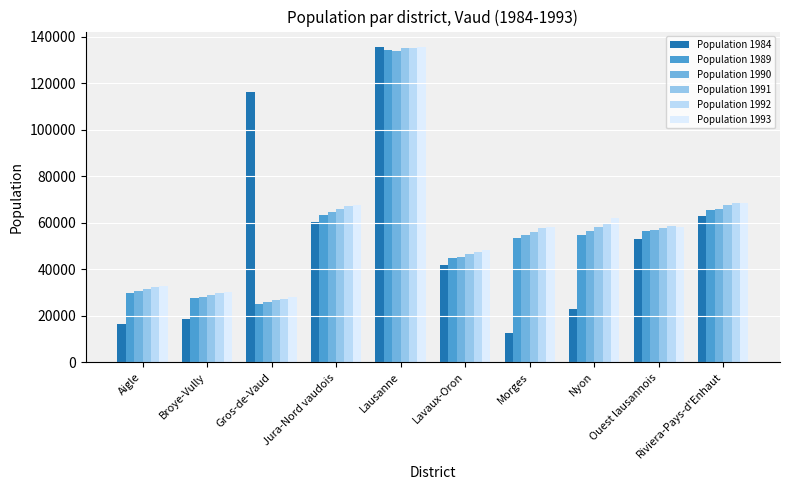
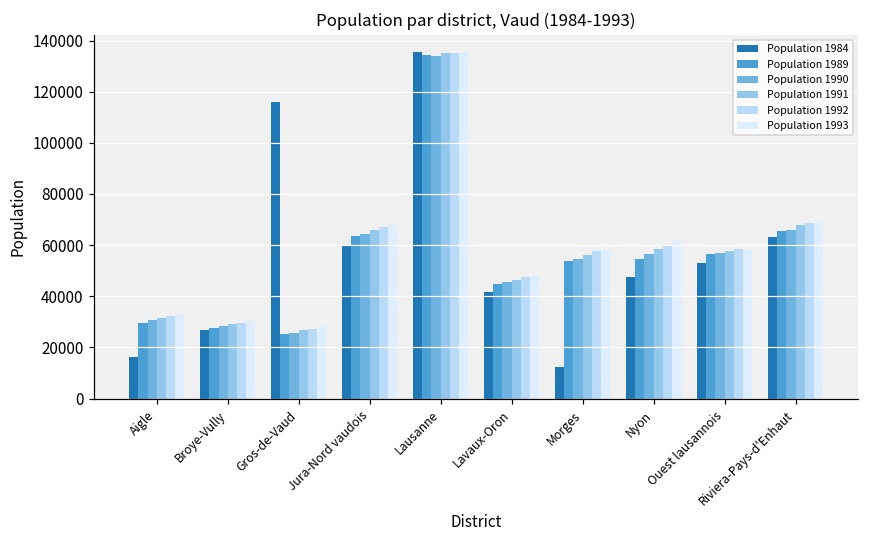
  {
    "Population 1984": {
      "Aigle": 16000,
-     "Broye-Vully": 19000,
+     "Broye-Vully": 27000,
      "Gros-de-Vaud": 116000,
      "Jura-Nord vaudois": 60000,
      "Lausanne": 135000,
      "Lavaux-Oron": 42000,
      "Morges": 12000,
-     "Nyon": 23000,
+     "Nyon": 48000,
      "Ouest lausannois": 53000,
      "Riviera-Pays-d'Enhaut": 63000
    }
  }
